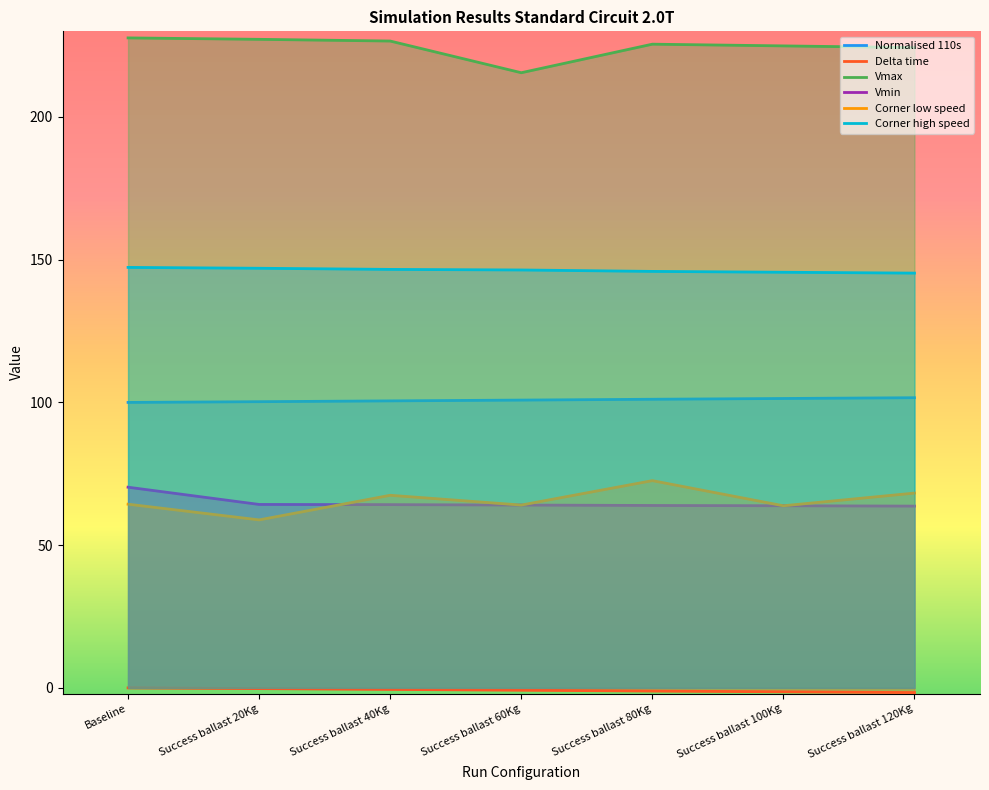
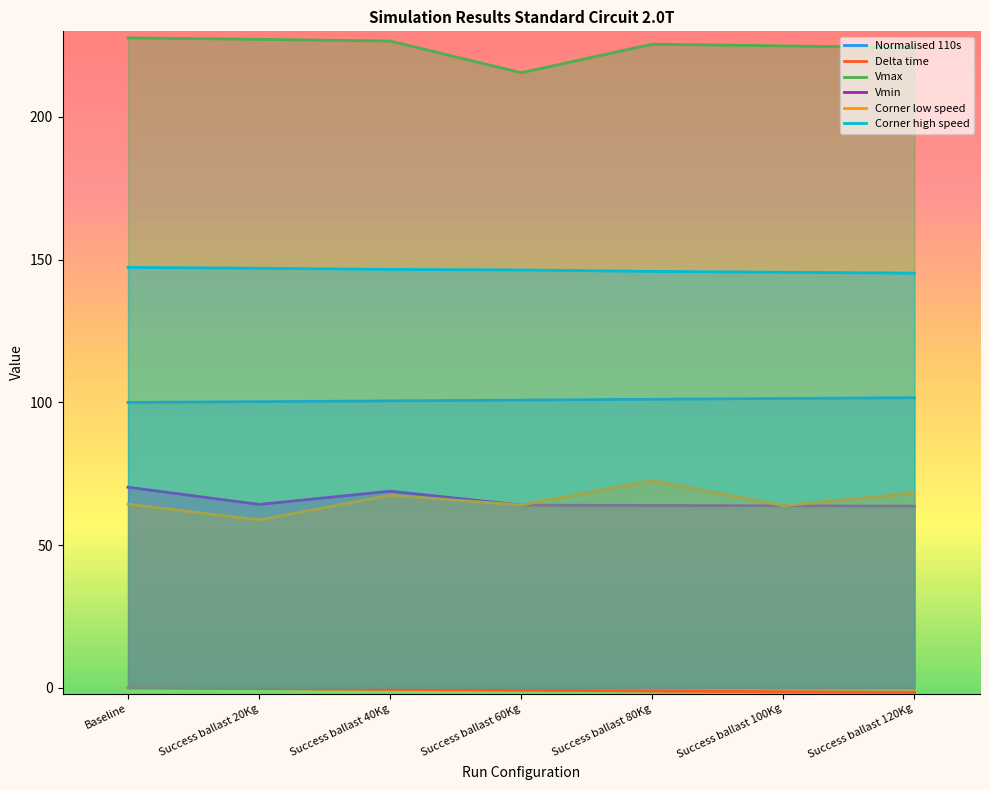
  {
    "Vmax": {
      "Baseline": 228,
      "Success ballast 20Kg": 227,
      "Success ballast 40Kg": 227,
      "Success ballast 60Kg": 216,
      "Success ballast 80Kg": 226,
      "Success ballast 100Kg": 225
    },
    "Vmin": {
      "Baseline": 70,
      "Success ballast 20Kg": 64,
-     "Success ballast 40Kg": 64,
+     "Success ballast 40Kg": 69,
      "Success ballast 80Kg": 64,
      "Success ballast 120Kg": 64
    },
    "Corner low speed": {
      "Baseline": 64,
      "Success ballast 20Kg": 59,
      "Success ballast 40Kg": 67,
      "Success ballast 80Kg": 73,
      "Success ballast 120Kg": 68
    }
  }
